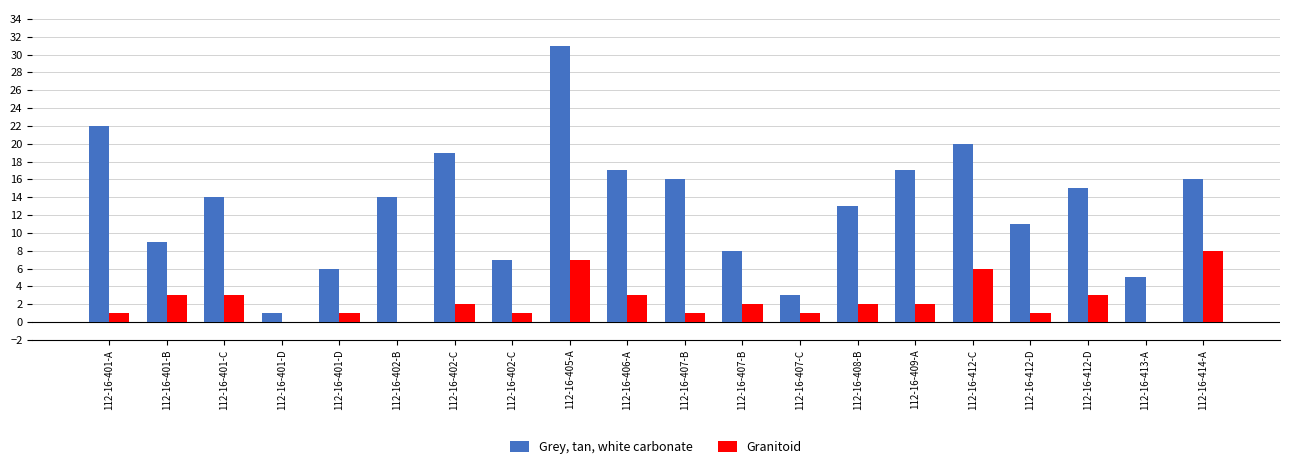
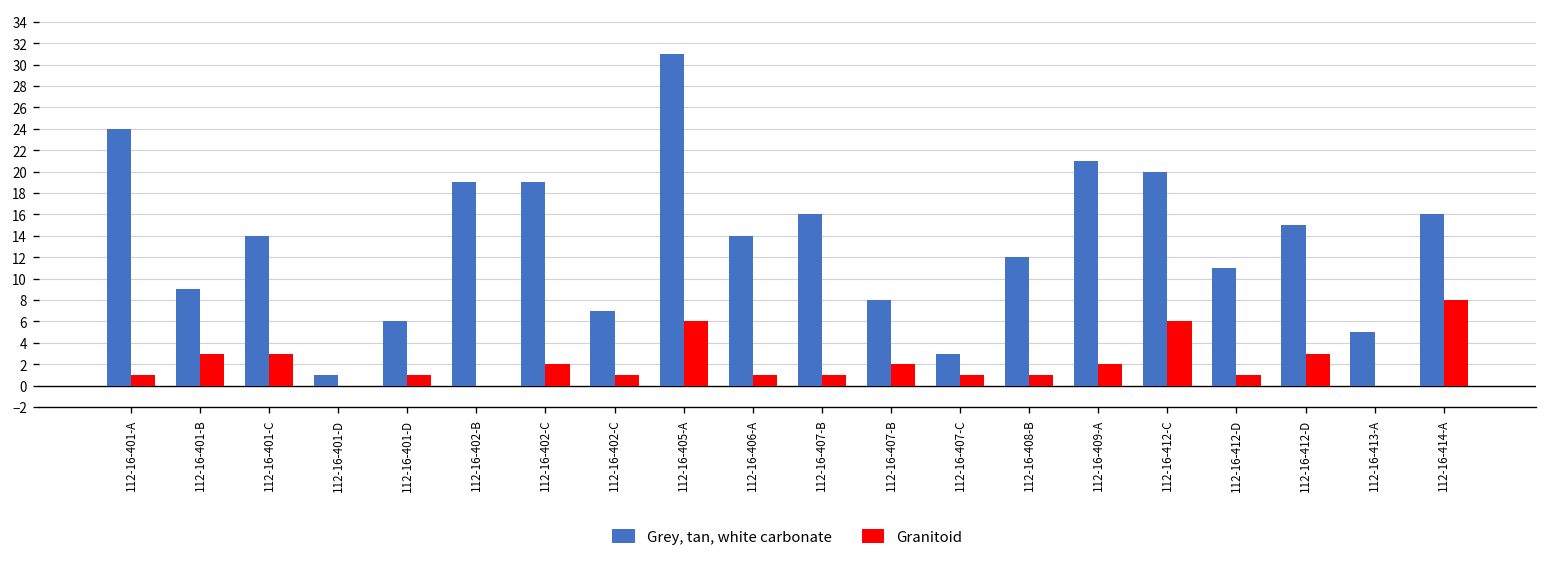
  {
    "Grey, tan, white carbonate": {
-     "112-16-401-A": 22,
+     "112-16-401-A": 24,
      "112-16-401-B": 9,
      "112-16-401-C": 14,
-     "112-16-402-B": 14,
+     "112-16-402-B": 19,
      "112-16-405-A": 31,
-     "112-16-406-A": 17,
+     "112-16-406-A": 14,
      "112-16-407-C": 3,
-     "112-16-408-B": 13,
-     "112-16-409-A": 17,
+     "112-16-408-B": 12,
+     "112-16-409-A": 21,
      "112-16-412-C": 20,
      "112-16-413-A": 5,
      "112-16-414-A": 16
    },
    "Granitoid": {
      "112-16-401-A": 1,
      "112-16-401-B": 3,
      "112-16-401-C": 3,
      "112-16-402-B": 0,
-     "112-16-405-A": 7,
-     "112-16-406-A": 3,
+     "112-16-405-A": 6,
+     "112-16-406-A": 1,
      "112-16-407-C": 1,
-     "112-16-408-B": 2,
+     "112-16-408-B": 1,
      "112-16-409-A": 2,
      "112-16-412-C": 6,
      "112-16-413-A": 0,
      "112-16-414-A": 8
    }
  }
